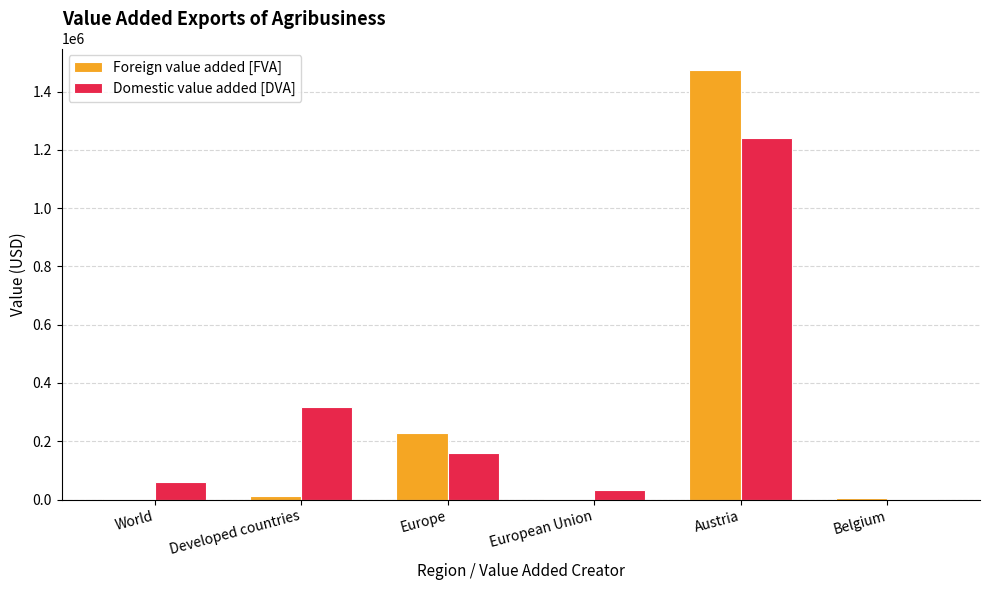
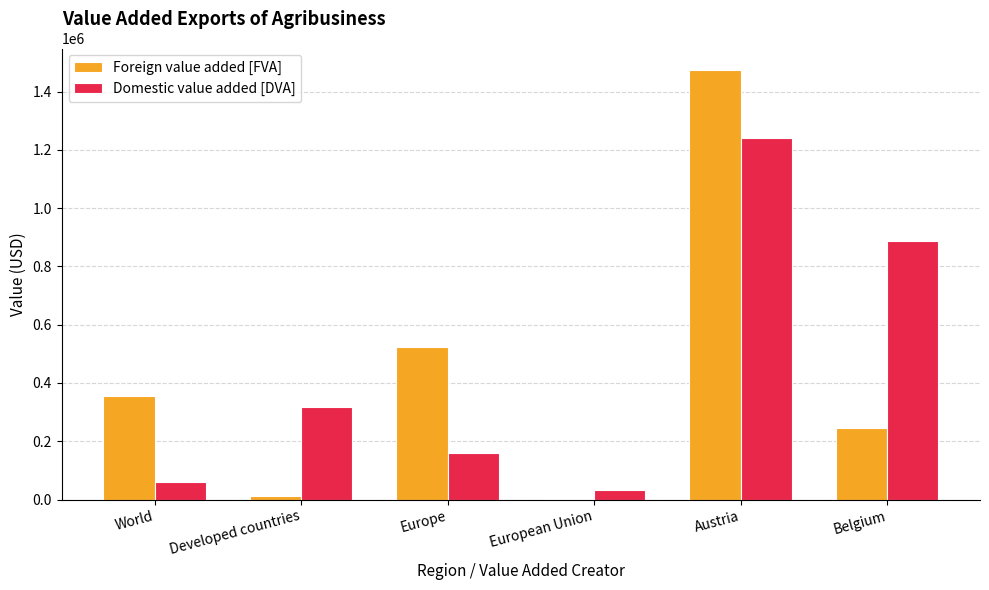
  {
    "Foreign value added [FVA]": {
-     "World": 0,
+     "World": 360000,
      "Developed countries": 10000,
-     "Europe": 230000,
+     "Europe": 520000,
      "Austria": 1470000,
-     "Belgium": 0
+     "Belgium": 250000
    },
    "Domestic value added [DVA]": {
      "World": 60000,
      "Developed countries": 320000,
      "Europe": 160000,
      "European Union": 30000,
      "Austria": 1240000,
-     "Belgium": 0
+     "Belgium": 890000
    }
  }
